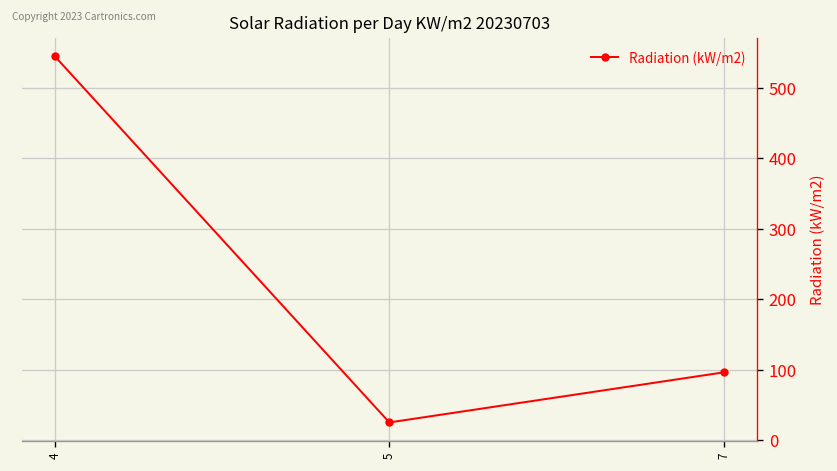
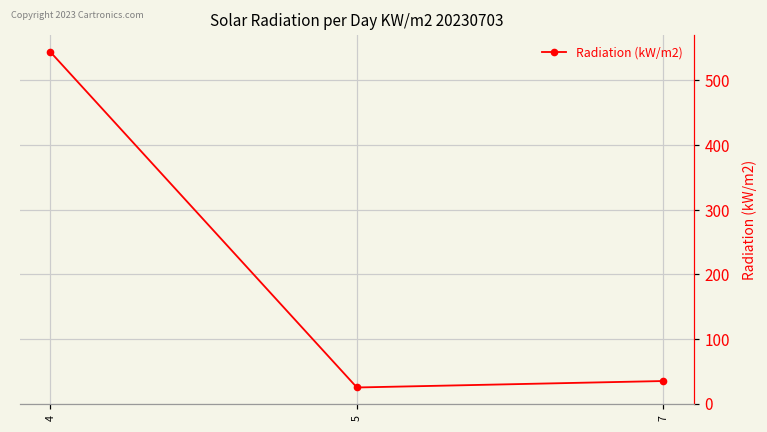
  {
    "4": 540,
    "5": 30,
-   "7": 100
+   "7": 40
  }
